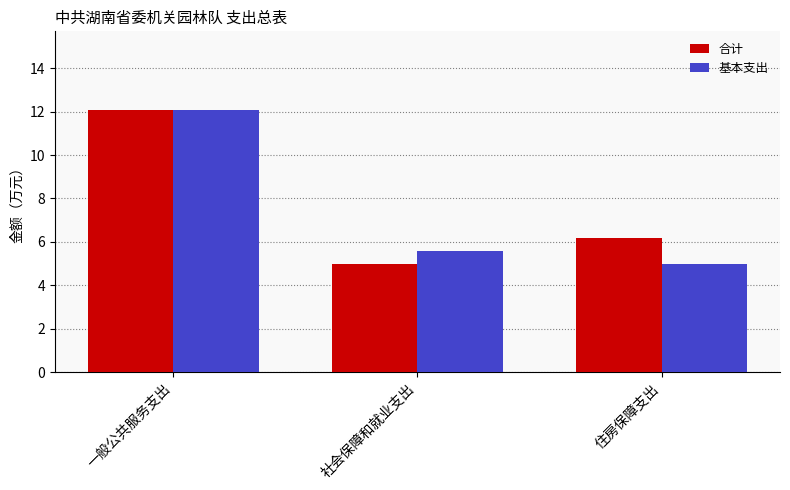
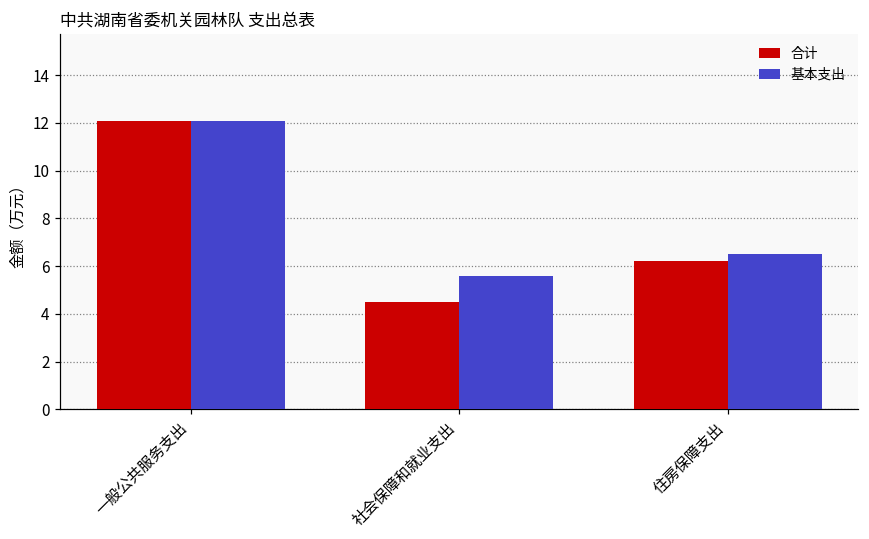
  {
    "合计": {
      "一般公共服务支出": 12.1,
-     "社会保障和就业支出": 5.0,
+     "社会保障和就业支出": 4.5,
      "住房保障支出": 6.2
    },
    "基本支出": {
      "一般公共服务支出": 12.1,
      "社会保障和就业支出": 5.6,
-     "住房保障支出": 5.0
+     "住房保障支出": 6.5
    }
  }
